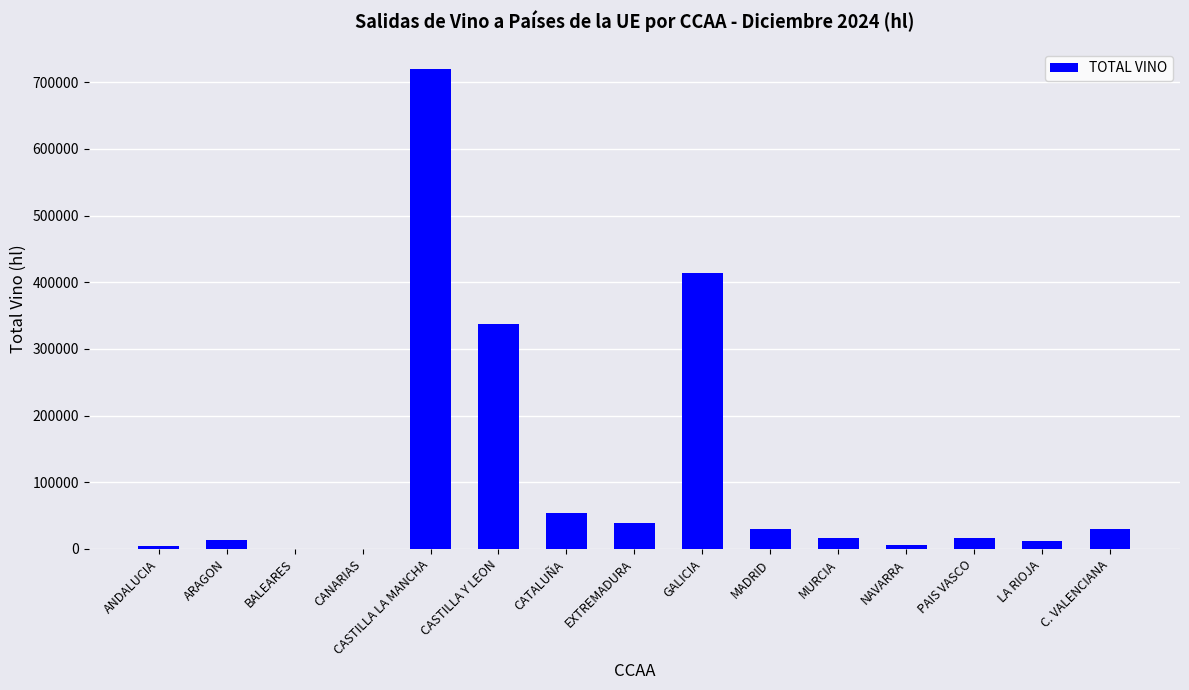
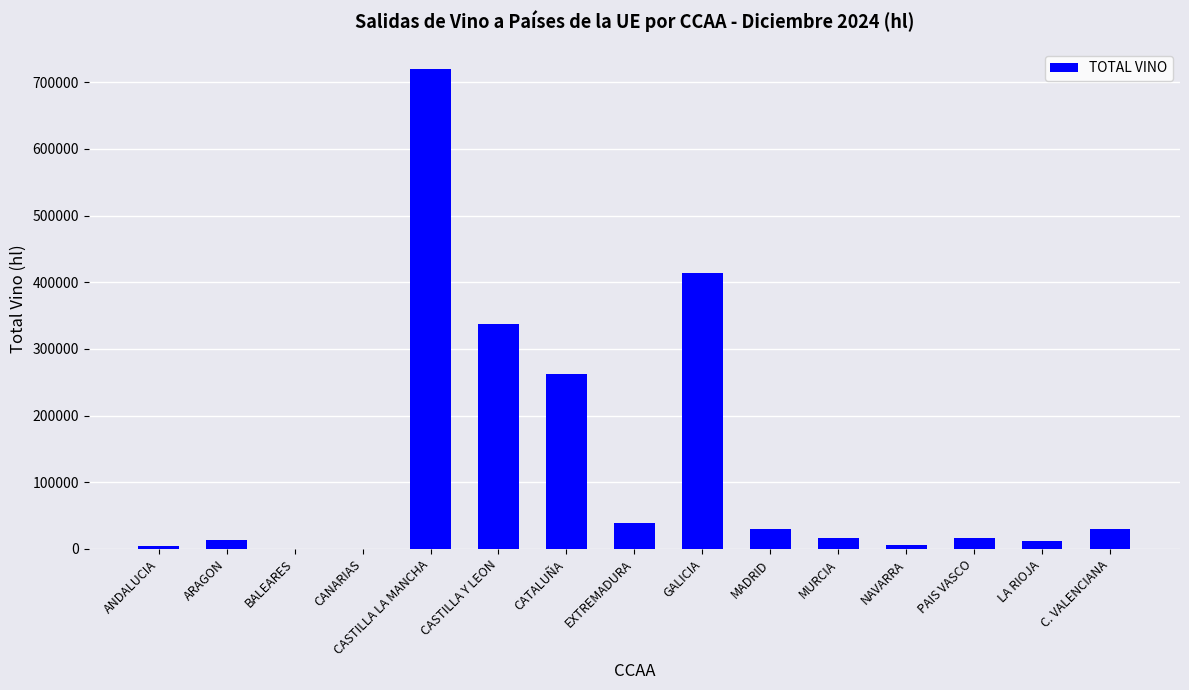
  {
    "ANDALUCIA": 10000,
    "ARAGON": 10000,
    "CASTILLA LA MANCHA": 720000,
    "CASTILLA Y LEON": 340000,
-   "CATALUÑA": 50000,
+   "CATALUÑA": 260000,
    "EXTREMADURA": 40000,
    "GALICIA": 410000,
    "MADRID": 30000,
    "MURCIA": 20000,
    "NAVARRA": 10000,
    "PAIS VASCO": 20000,
    "LA RIOJA": 10000,
    "C. VALENCIANA": 30000
  }
